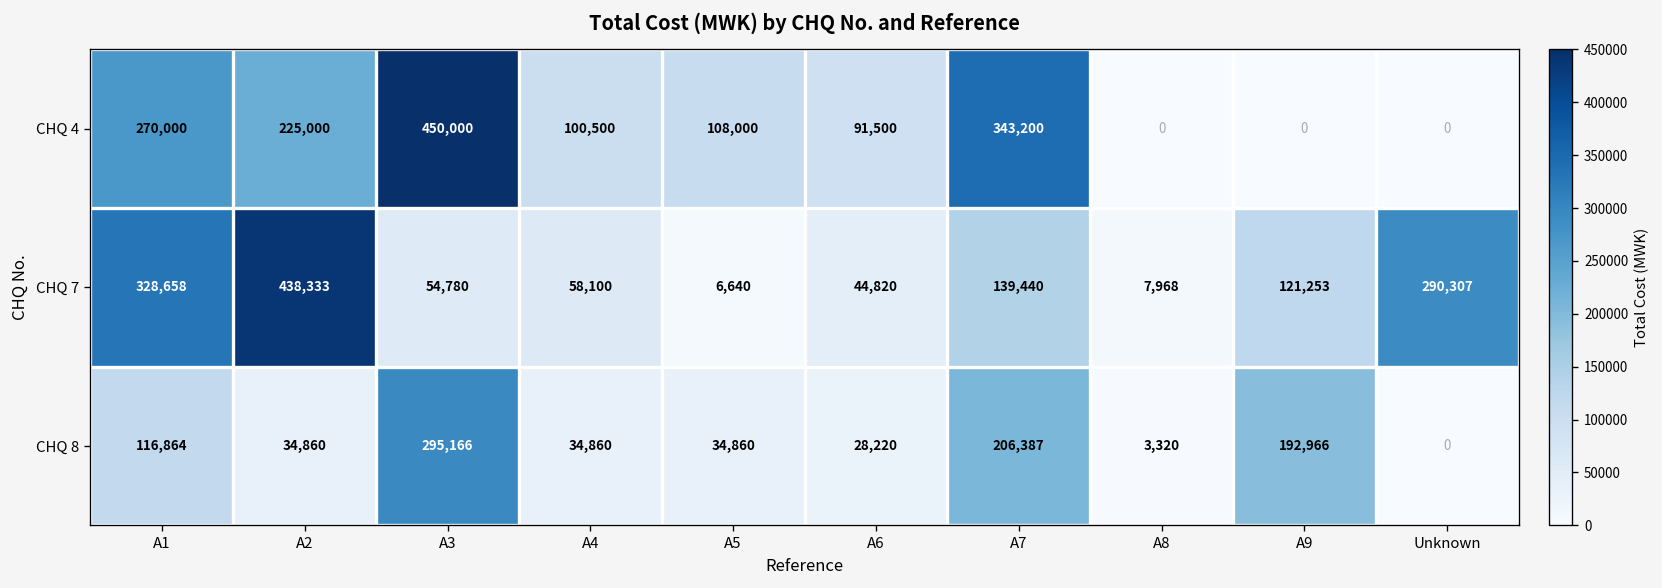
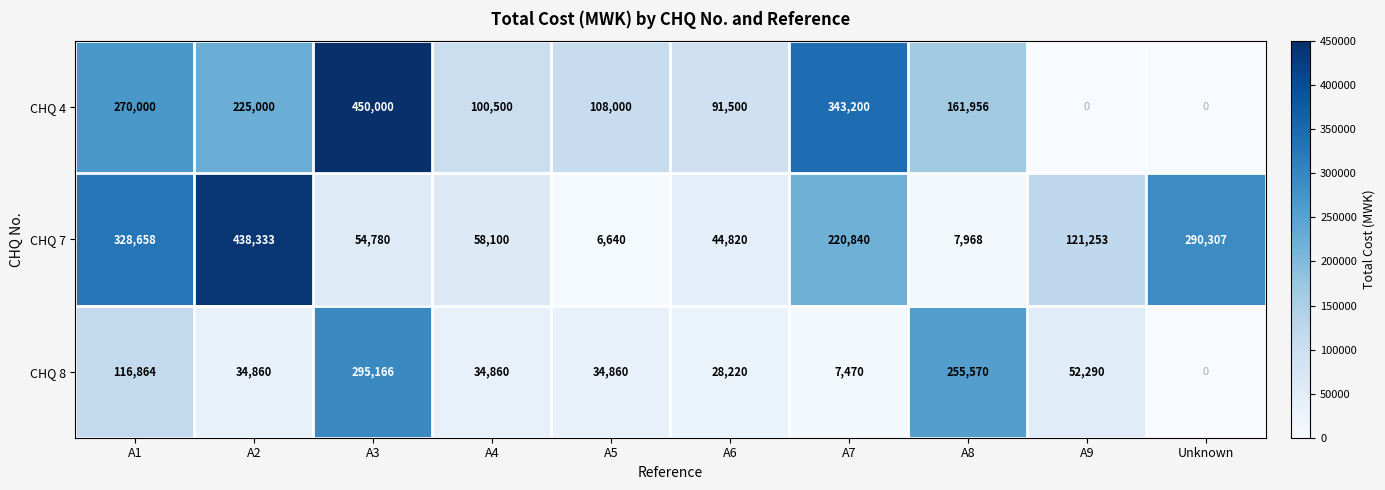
  {
    "CHQ 4": {
      "A1": "270,000",
      "A2": "225,000",
      "A3": "450,000",
      "A4": "100,500",
      "A5": "108,000",
      "A6": "91,500",
      "A7": "343,200",
-     "A8": "0",
+     "A8": "161,956",
      "A9": "0",
      "Unknown": "0"
    },
    "CHQ 7": {
      "A1": "328,658",
      "A2": "438,333",
      "A3": "54,780",
      "A4": "58,100",
      "A5": "6,640",
      "A6": "44,820",
-     "A7": "139,440",
+     "A7": "220,840",
      "A8": "7,968",
      "A9": "121,253",
      "Unknown": "290,307"
    },
    "CHQ 8": {
      "A1": "116,864",
      "A2": "34,860",
      "A3": "295,166",
      "A4": "34,860",
      "A5": "34,860",
      "A6": "28,220",
-     "A7": "206,387",
-     "A8": "3,320",
-     "A9": "192,966",
+     "A7": "7,470",
+     "A8": "255,570",
+     "A9": "52,290",
      "Unknown": "0"
    }
  }
